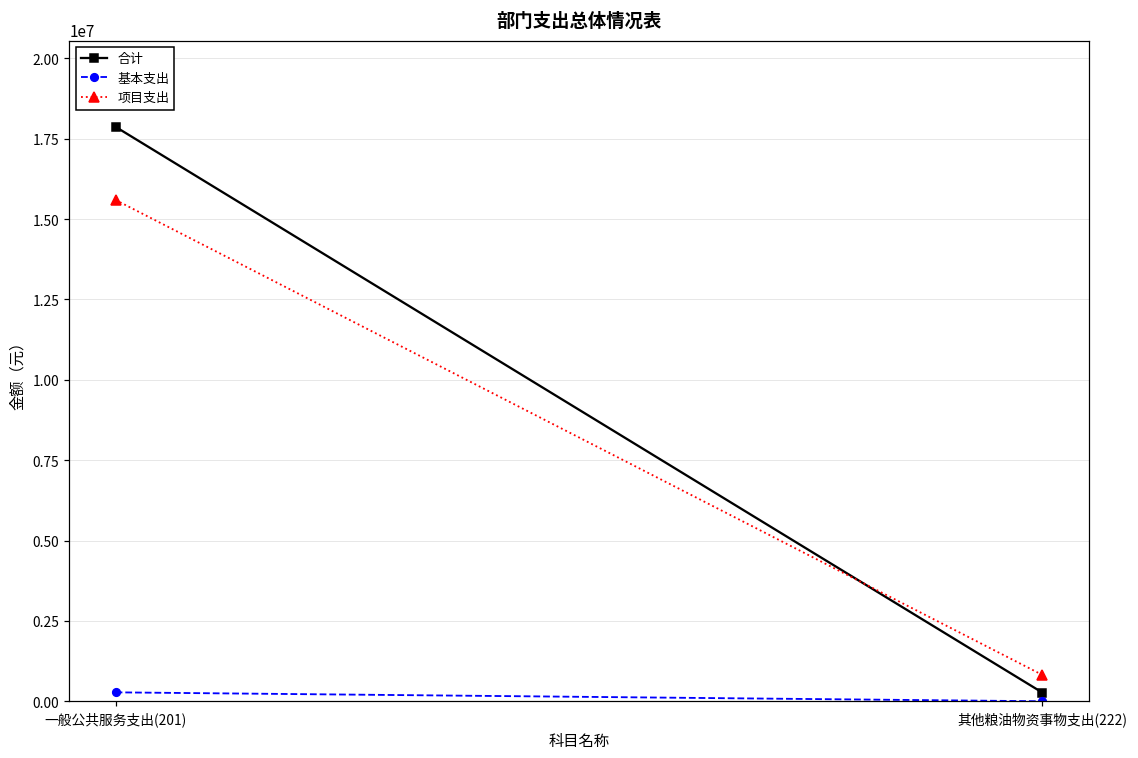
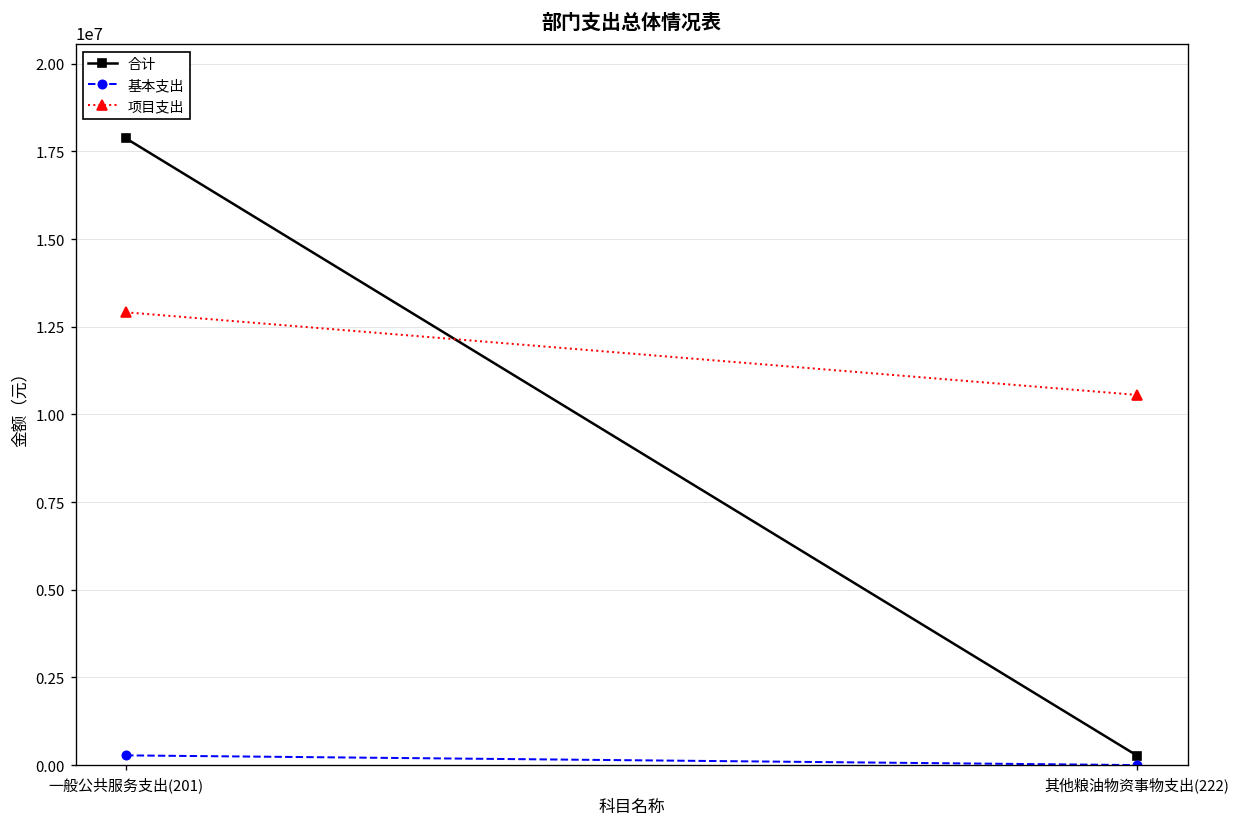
  {
    "合计": {
      "一般公共服务支出(201)": 17900000,
      "其他粮油物资事物支出(222)": 300000
    },
    "基本支出": {
      "一般公共服务支出(201)": 300000,
      "其他粮油物资事物支出(222)": 0
    },
    "项目支出": {
-     "一般公共服务支出(201)": 15600000,
-     "其他粮油物资事物支出(222)": 800000
+     "一般公共服务支出(201)": 12900000,
+     "其他粮油物资事物支出(222)": 10600000
    }
  }
